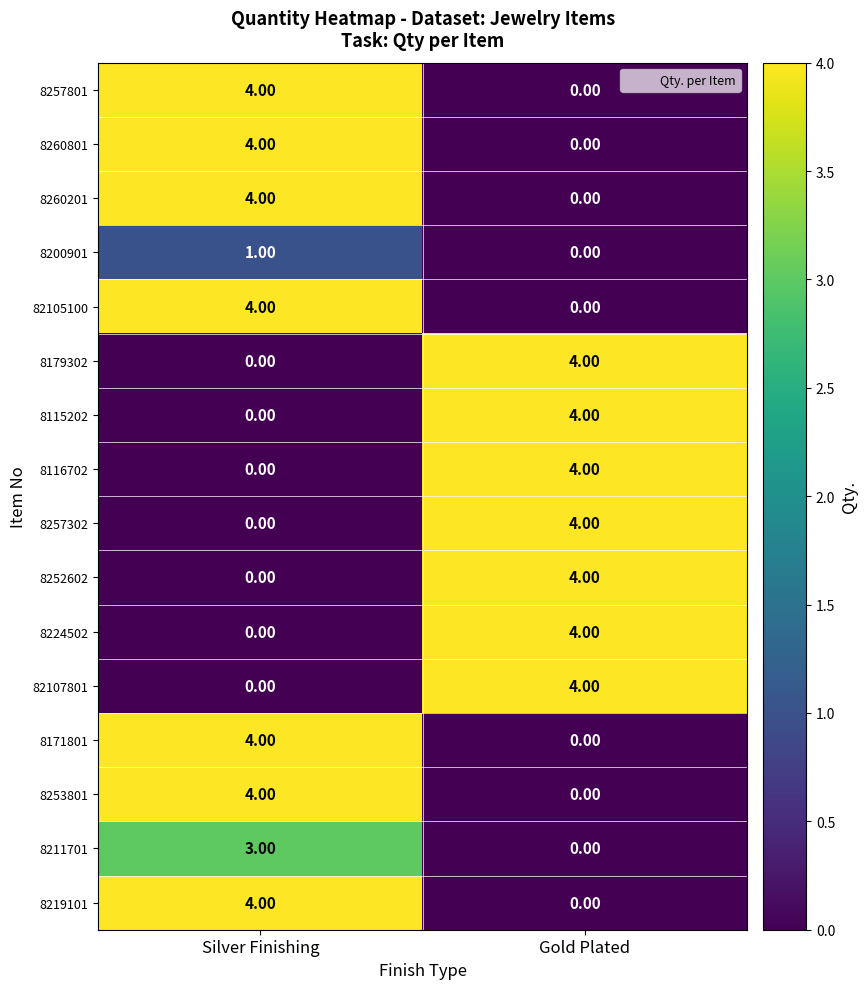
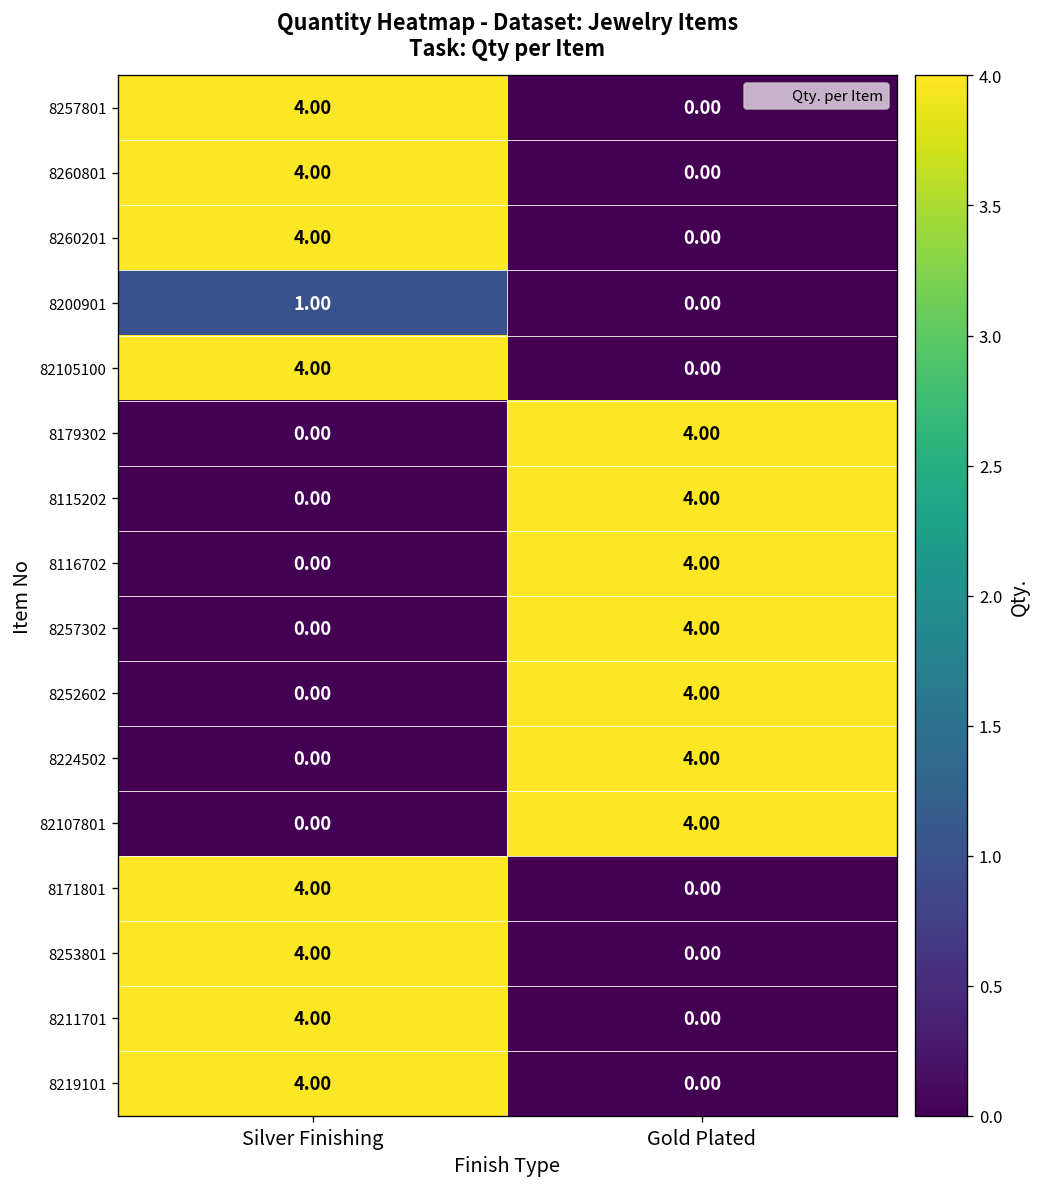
  {
    "8257801": {
      "Silver Finishing": 4.00,
      "Gold Plated": 0.00
    },
    "8260801": {
      "Silver Finishing": 4.00,
      "Gold Plated": 0.00
    },
    "8260201": {
      "Silver Finishing": 4.00,
      "Gold Plated": 0.00
    },
    "8200901": {
      "Silver Finishing": 1.00,
      "Gold Plated": 0.00
    },
    "82105100": {
      "Silver Finishing": 4.00,
      "Gold Plated": 0.00
    },
    "8179302": {
      "Silver Finishing": 0.00,
      "Gold Plated": 4.00
    },
    "8115202": {
      "Silver Finishing": 0.00,
      "Gold Plated": 4.00
    },
    "8116702": {
      "Silver Finishing": 0.00,
      "Gold Plated": 4.00
    },
    "8257302": {
      "Silver Finishing": 0.00,
      "Gold Plated": 4.00
    },
    "8252602": {
      "Silver Finishing": 0.00,
      "Gold Plated": 4.00
    },
    "8224502": {
      "Silver Finishing": 0.00,
      "Gold Plated": 4.00
    },
    "82107801": {
      "Silver Finishing": 0.00,
      "Gold Plated": 4.00
    },
    "8171801": {
      "Silver Finishing": 4.00,
      "Gold Plated": 0.00
    },
    "8253801": {
      "Silver Finishing": 4.00,
      "Gold Plated": 0.00
    },
    "8211701": {
-     "Silver Finishing": 3.00,
+     "Silver Finishing": 4.00,
      "Gold Plated": 0.00
    },
    "8219101": {
      "Silver Finishing": 4.00,
      "Gold Plated": 0.00
    }
  }
